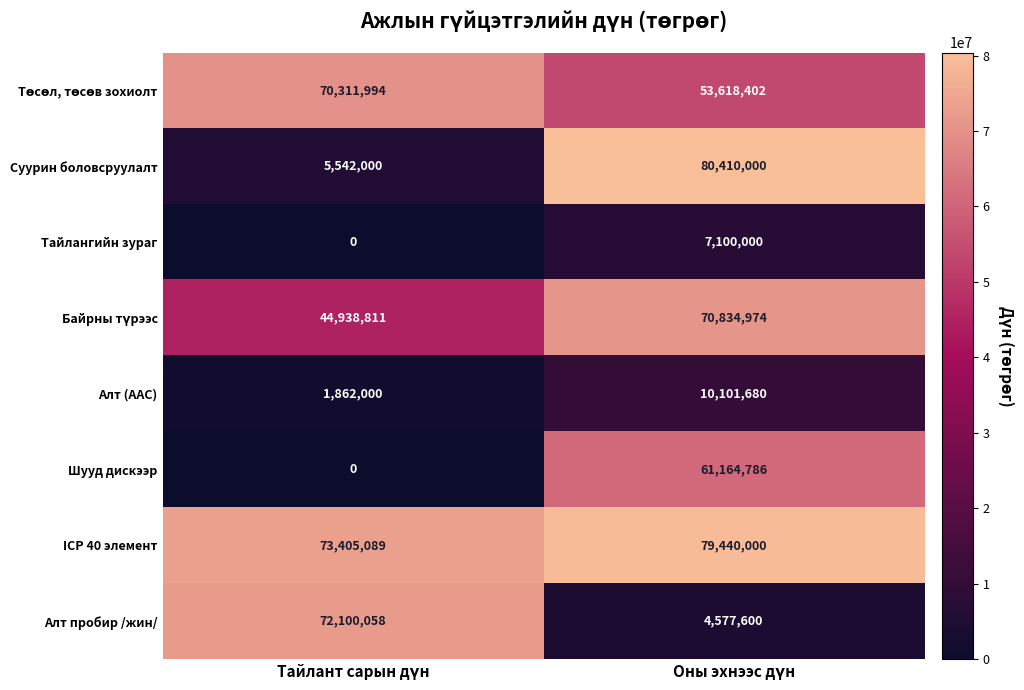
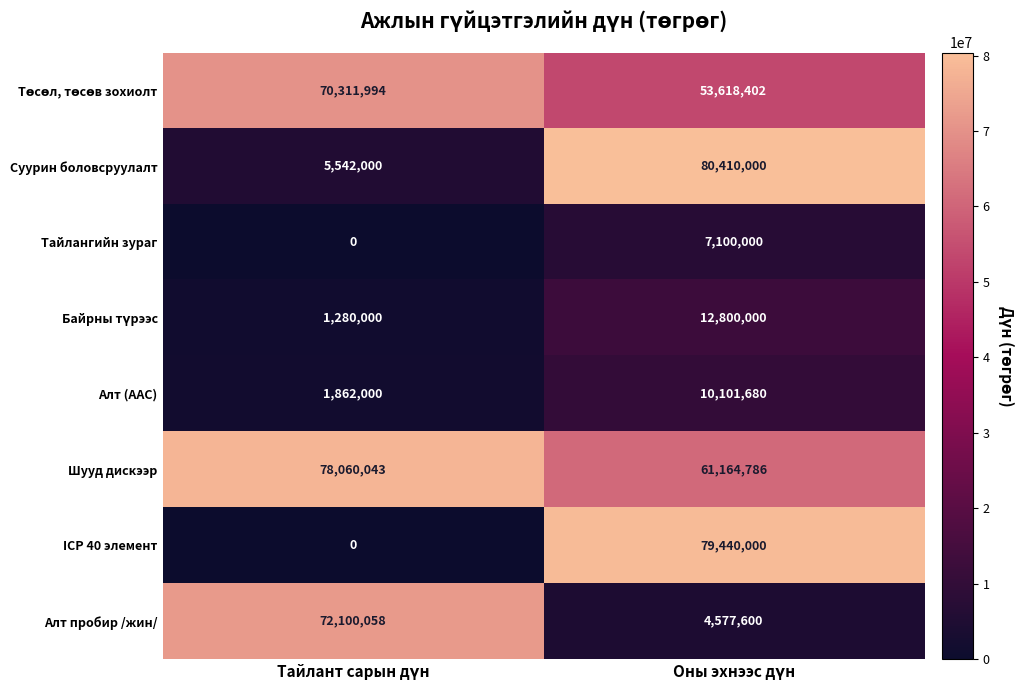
  {
    "Төсөл, төсөв зохиолт": {
      "Тайлант сарын дүн": "70,311,994",
      "Оны эхнээс дүн": "53,618,402"
    },
    "Суурин боловсруулалт": {
      "Тайлант сарын дүн": "5,542,000",
      "Оны эхнээс дүн": "80,410,000"
    },
    "Тайлангийн зураг": {
      "Тайлант сарын дүн": "0",
      "Оны эхнээс дүн": "7,100,000"
    },
    "Байрны түрээс": {
-     "Тайлант сарын дүн": "44,938,811",
-     "Оны эхнээс дүн": "70,834,974"
+     "Тайлант сарын дүн": "1,280,000",
+     "Оны эхнээс дүн": "12,800,000"
    },
    "Алт (ААС)": {
      "Тайлант сарын дүн": "1,862,000",
      "Оны эхнээс дүн": "10,101,680"
    },
    "Шууд дискээр": {
-     "Тайлант сарын дүн": "0",
+     "Тайлант сарын дүн": "78,060,043",
      "Оны эхнээс дүн": "61,164,786"
    },
    "ICP 40 элемент": {
-     "Тайлант сарын дүн": "73,405,089",
+     "Тайлант сарын дүн": "0",
      "Оны эхнээс дүн": "79,440,000"
    },
    "Алт пробир /жин/": {
      "Тайлант сарын дүн": "72,100,058",
      "Оны эхнээс дүн": "4,577,600"
    }
  }
